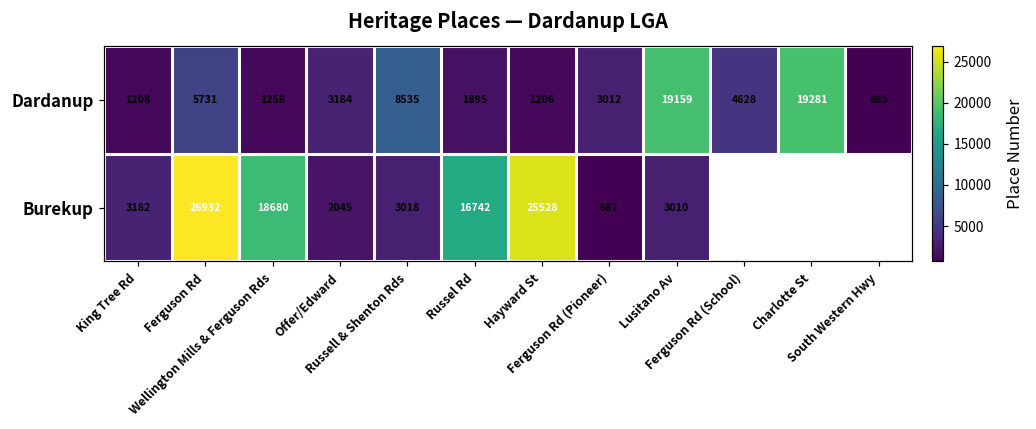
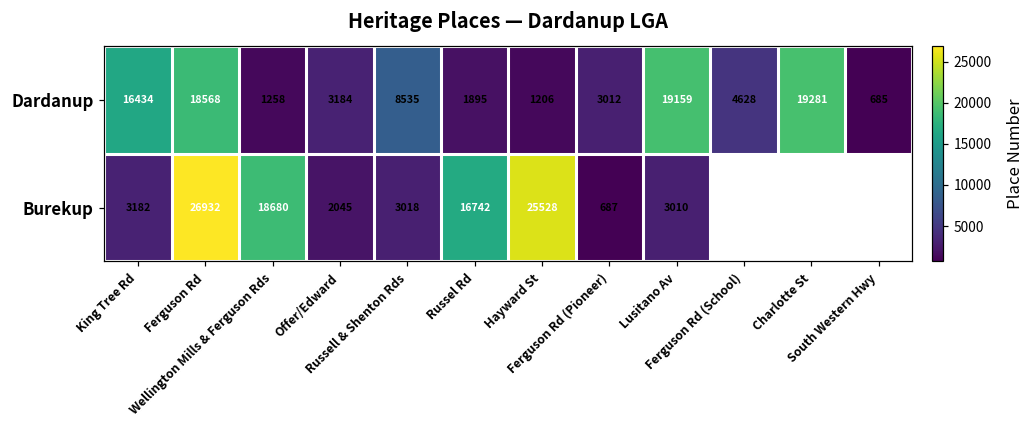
  {
    "Dardanup": {
-     "King Tree Rd": 1208,
-     "Ferguson Rd": 5731,
+     "King Tree Rd": 16434,
+     "Ferguson Rd": 18568,
      "Wellington Mills & Ferguson Rds": 1258,
      "Offer/Edward": 3184,
      "Russell & Shenton Rds": 8535,
      "Russel Rd": 1895,
      "Hayward St": 1206,
      "Ferguson Rd (Pioneer)": 3012,
      "Lusitano Av": 19159,
      "Ferguson Rd (School)": 4628,
      "Charlotte St": 19281,
      "South Western Hwy": 685
    },
    "Burekup": {
      "King Tree Rd": 3182,
      "Ferguson Rd": 26932,
      "Wellington Mills & Ferguson Rds": 18680,
      "Offer/Edward": 2045,
      "Russell & Shenton Rds": 3018,
      "Russel Rd": 16742,
      "Hayward St": 25528,
      "Ferguson Rd (Pioneer)": 687,
      "Lusitano Av": 3010
    }
  }
